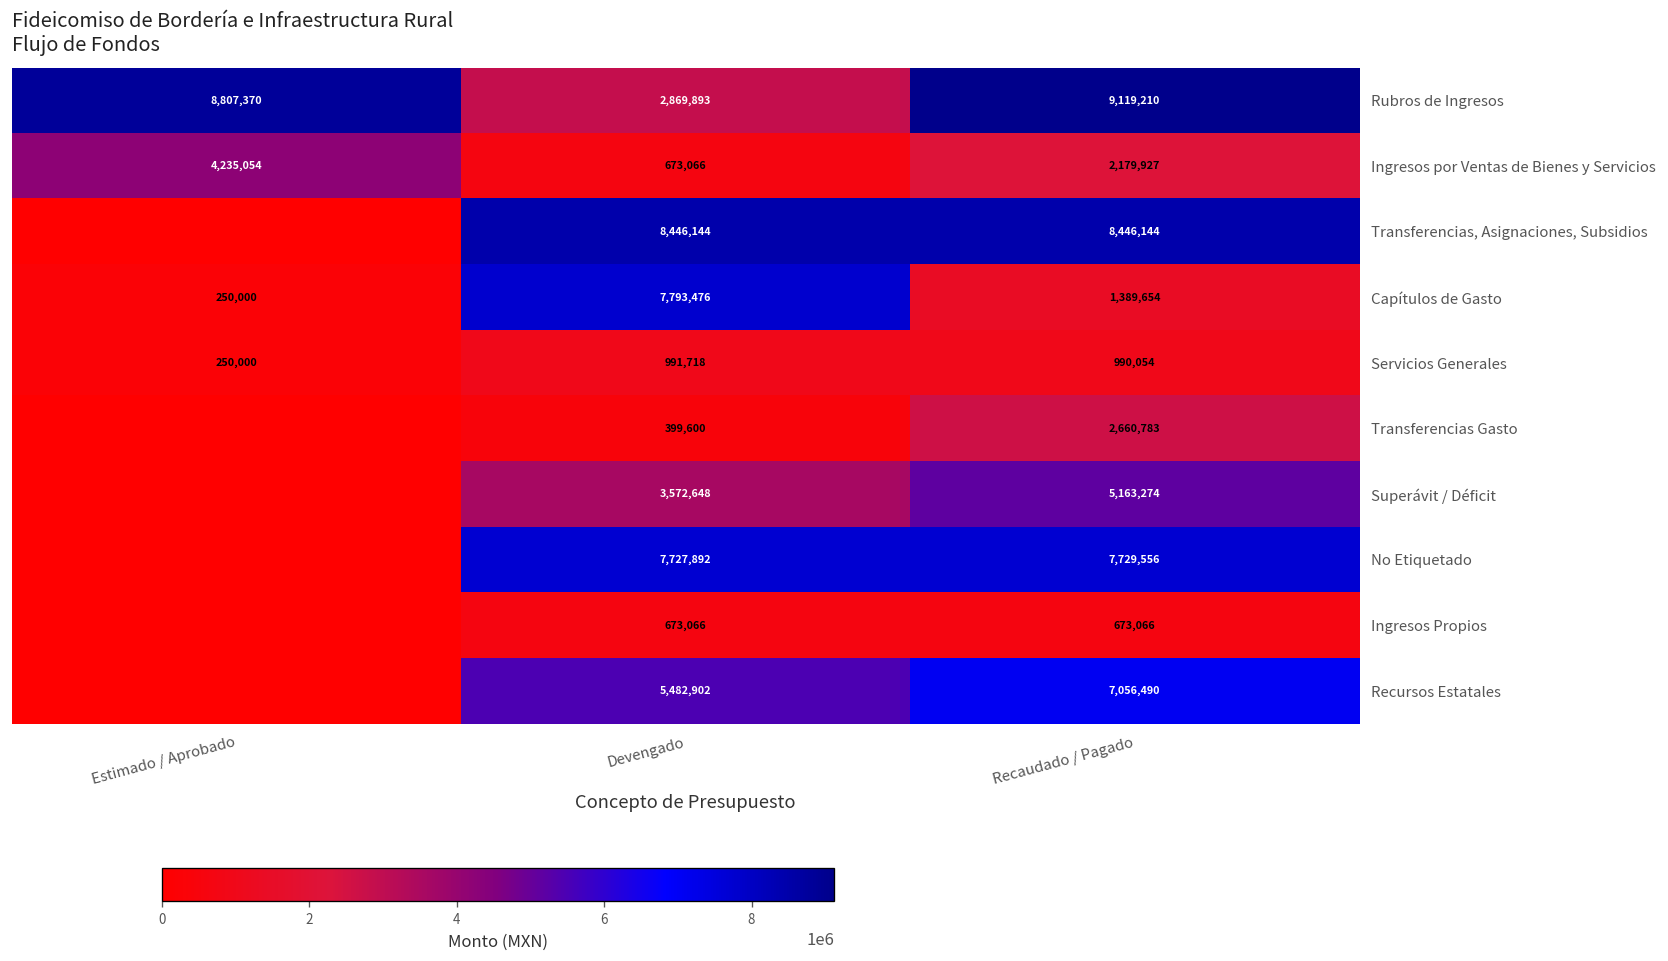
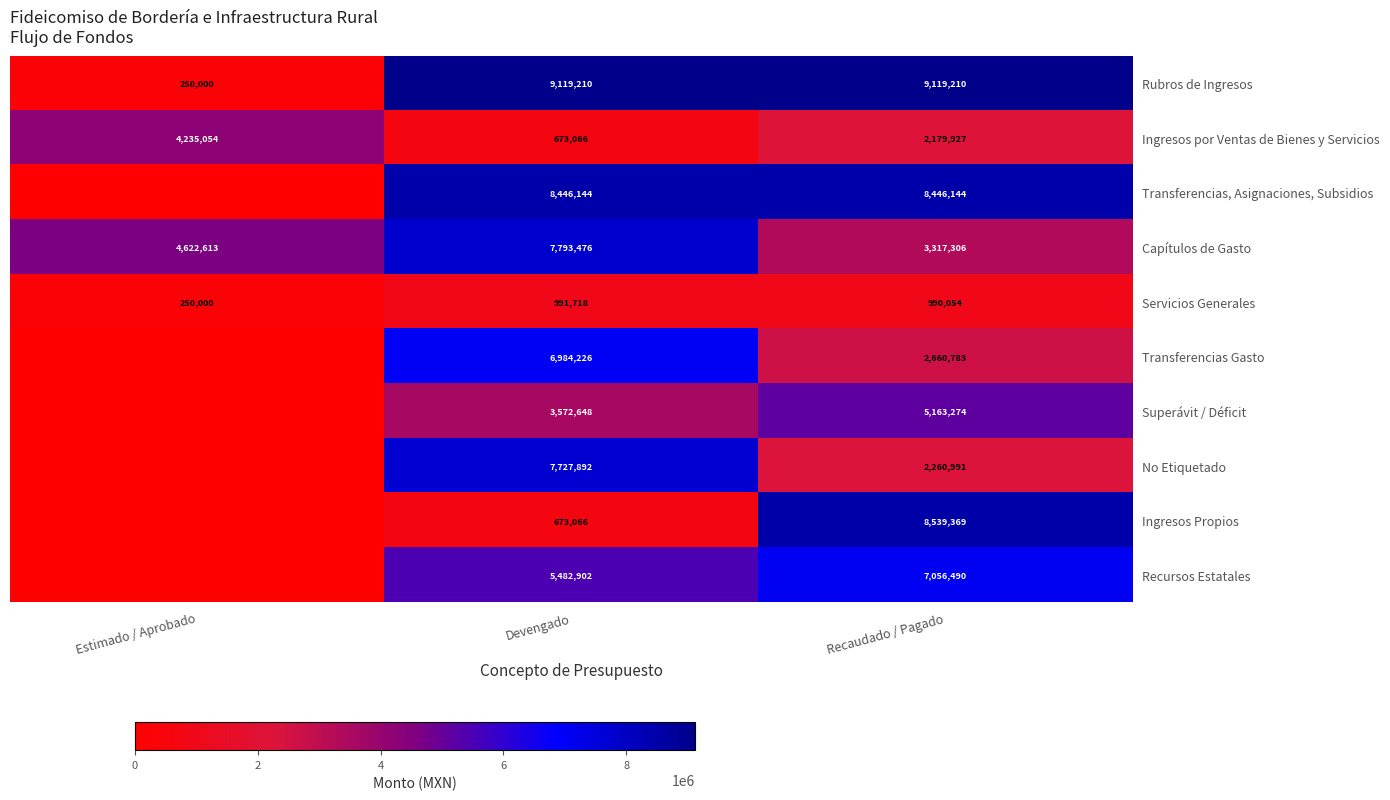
  {
    "Rubros de Ingresos": {
-     "Estimado / Aprobado": "8,807,370",
-     "Devengado": "2,869,893",
+     "Estimado / Aprobado": "250,000",
+     "Devengado": "9,119,210",
      "Recaudado / Pagado": "9,119,210"
    },
    "Ingresos por Ventas de Bienes y Servicios": {
      "Estimado / Aprobado": "4,235,054",
      "Devengado": "673,066",
      "Recaudado / Pagado": "2,179,927"
    },
    "Transferencias, Asignaciones, Subsidios": {
      "Devengado": "8,446,144",
      "Recaudado / Pagado": "8,446,144"
    },
    "Capítulos de Gasto": {
-     "Estimado / Aprobado": "250,000",
+     "Estimado / Aprobado": "4,622,613",
      "Devengado": "7,793,476",
-     "Recaudado / Pagado": "1,389,654"
+     "Recaudado / Pagado": "3,317,306"
    },
    "Servicios Generales": {
      "Estimado / Aprobado": "250,000",
      "Devengado": "991,718",
      "Recaudado / Pagado": "990,054"
    },
    "Transferencias Gasto": {
-     "Devengado": "399,600",
+     "Devengado": "6,984,226",
      "Recaudado / Pagado": "2,660,783"
    },
    "Superávit / Déficit": {
      "Devengado": "3,572,648",
      "Recaudado / Pagado": "5,163,274"
    },
    "No Etiquetado": {
      "Devengado": "7,727,892",
-     "Recaudado / Pagado": "7,729,556"
+     "Recaudado / Pagado": "2,260,991"
    },
    "Ingresos Propios": {
      "Devengado": "673,066",
-     "Recaudado / Pagado": "673,066"
+     "Recaudado / Pagado": "8,539,369"
    },
    "Recursos Estatales": {
      "Devengado": "5,482,902",
      "Recaudado / Pagado": "7,056,490"
    }
  }
